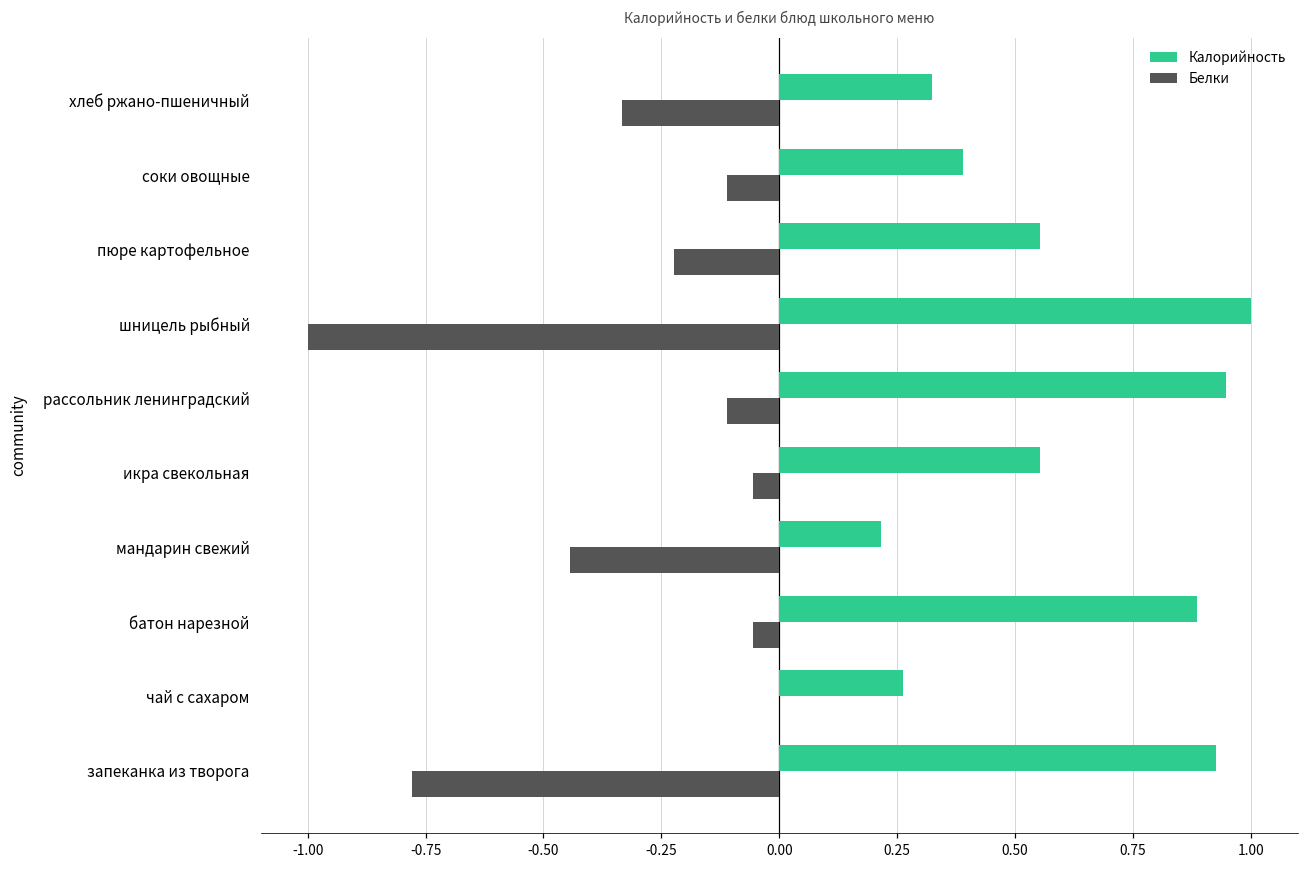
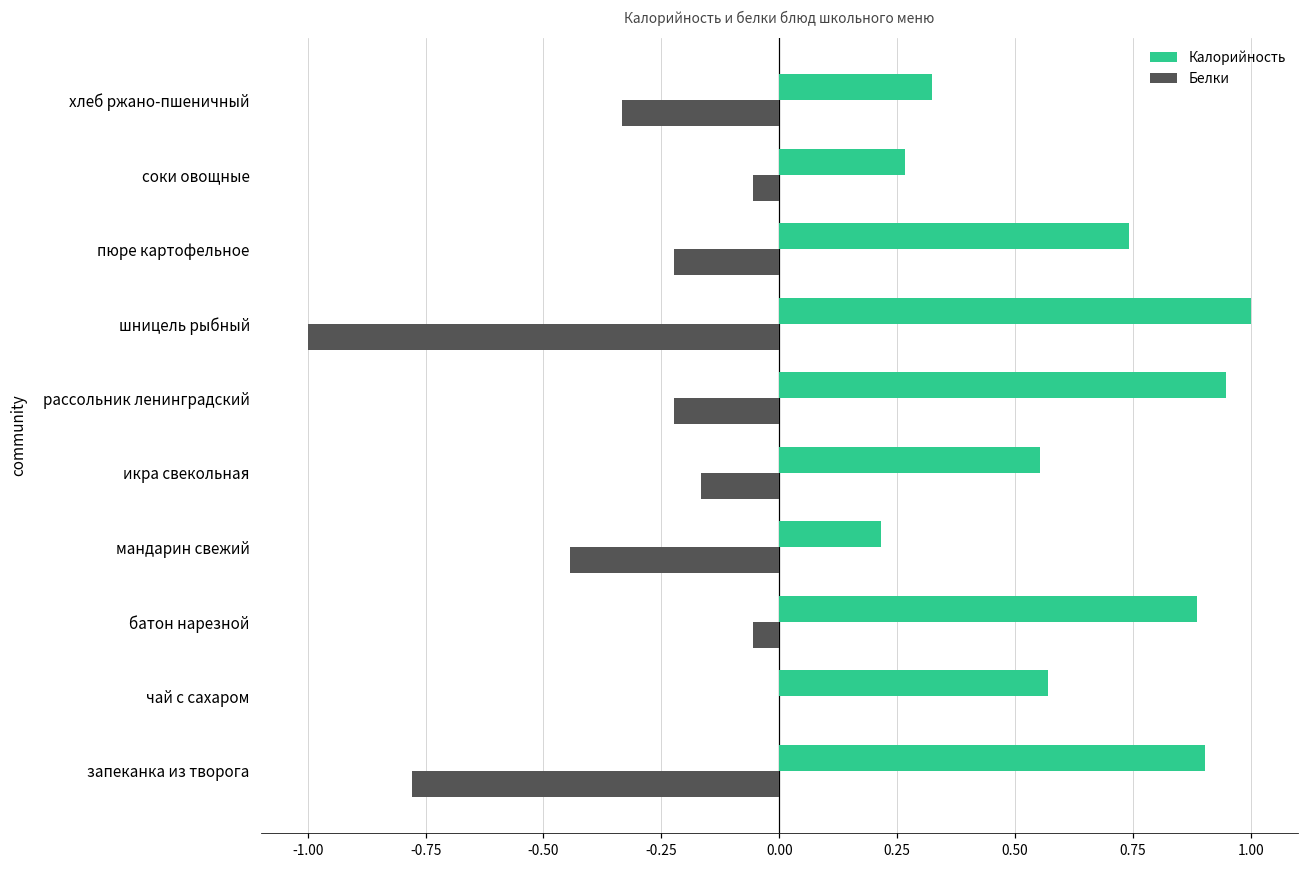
  {
    "Калорийность": {
      "хлеб ржано-пшеничный": 0.32,
-     "соки овощные": 0.39,
-     "пюре картофельное": 0.55,
+     "соки овощные": 0.27,
+     "пюре картофельное": 0.74,
      "шницель рыбный": 1.00,
      "рассольник ленинградский": 0.95,
      "икра свекольная": 0.55,
      "мандарин свежий": 0.21,
      "батон нарезной": 0.89,
-     "чай с сахаром": 0.26,
-     "запеканка из творога": 0.93
+     "чай с сахаром": 0.57,
+     "запеканка из творога": 0.90
    },
    "Белки": {
      "хлеб ржано-пшеничный": -0.33,
-     "соки овощные": -0.11,
+     "соки овощные": -0.06,
      "пюре картофельное": -0.22,
      "шницель рыбный": -1.00,
-     "рассольник ленинградский": -0.11,
-     "икра свекольная": -0.06,
+     "рассольник ленинградский": -0.22,
+     "икра свекольная": -0.17,
      "мандарин свежий": -0.44,
      "батон нарезной": -0.06,
      "чай с сахаром": 0.00,
      "запеканка из творога": -0.78
    }
  }
